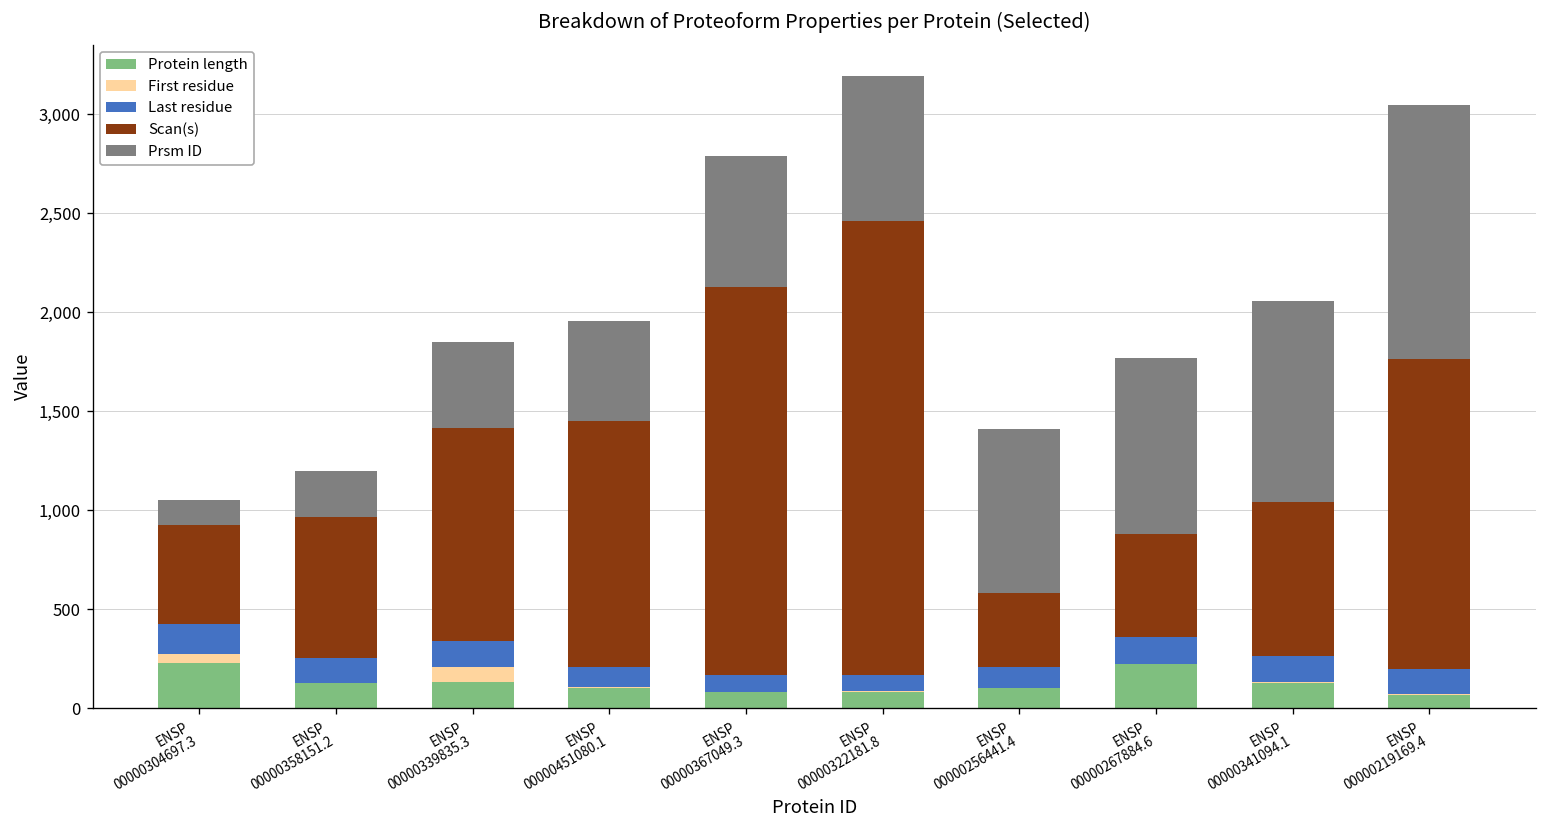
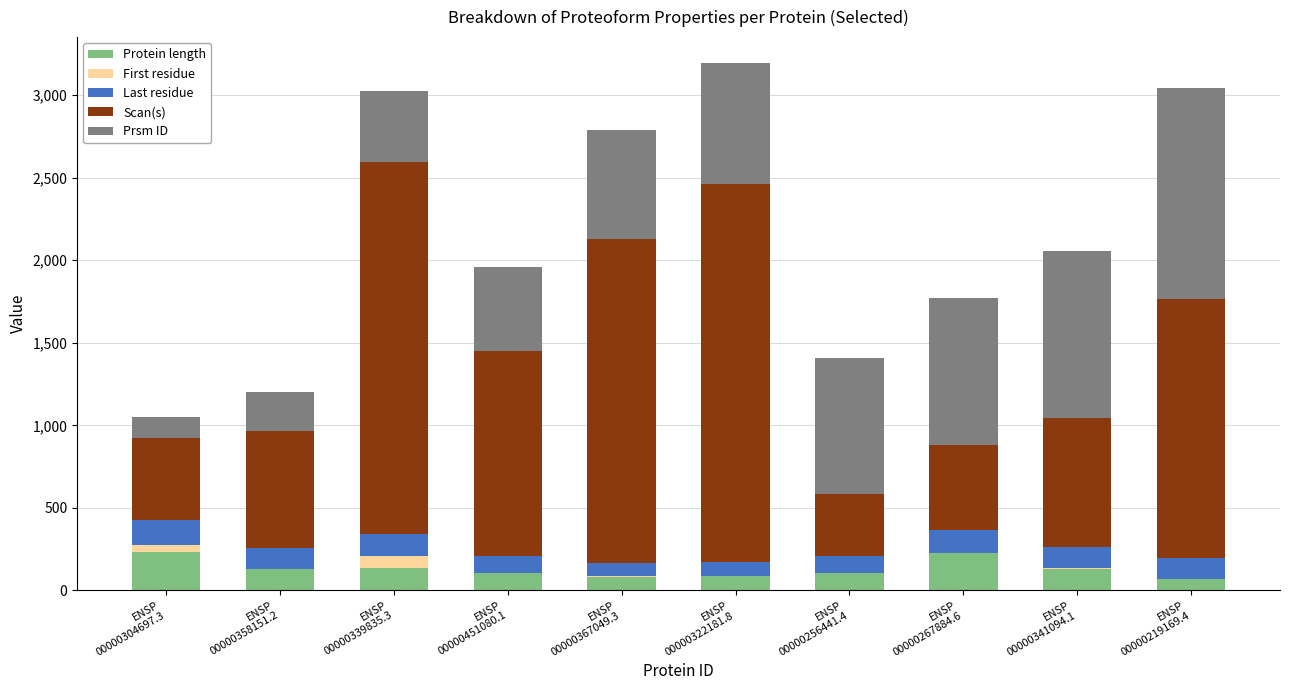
  {
    "Protein length": {
      "ENSP 00000304697.3": "230",
      "ENSP 00000358151.2": "130",
      "ENSP 00000339835.3": "140",
      "ENSP 00000451080.1": "110",
      "ENSP 00000367049.3": "80",
      "ENSP 00000322181.8": "90",
      "ENSP 00000256441.4": "100",
      "ENSP 00000267884.6": "230",
      "ENSP 00000341094.1": "130",
      "ENSP 00000219169.4": "70"
    },
    "First residue": {
      "ENSP 00000304697.3": "50",
      "ENSP 00000339835.3": "70"
    },
    "Last residue": {
      "ENSP 00000304697.3": "150",
      "ENSP 00000358151.2": "130",
      "ENSP 00000339835.3": "140",
      "ENSP 00000451080.1": "100",
      "ENSP 00000367049.3": "80",
      "ENSP 00000322181.8": "80",
      "ENSP 00000256441.4": "100",
      "ENSP 00000267884.6": "140",
      "ENSP 00000341094.1": "130",
      "ENSP 00000219169.4": "130"
    },
    "Scan(s)": {
      "ENSP 00000304697.3": "500",
      "ENSP 00000358151.2": "710",
-     "ENSP 00000339835.3": "1,080",
+     "ENSP 00000339835.3": "2,250",
      "ENSP 00000451080.1": "1,240",
      "ENSP 00000367049.3": "1,960",
      "ENSP 00000322181.8": "2,290",
      "ENSP 00000256441.4": "380",
      "ENSP 00000267884.6": "520",
      "ENSP 00000341094.1": "780",
      "ENSP 00000219169.4": "1,570"
    },
    "Prsm ID": {
      "ENSP 00000304697.3": "130",
      "ENSP 00000358151.2": "230",
      "ENSP 00000339835.3": "430",
      "ENSP 00000451080.1": "510",
      "ENSP 00000367049.3": "660",
      "ENSP 00000322181.8": "730",
      "ENSP 00000256441.4": "830",
      "ENSP 00000267884.6": "890",
      "ENSP 00000341094.1": "1,010",
      "ENSP 00000219169.4": "1,280"
    }
  }
